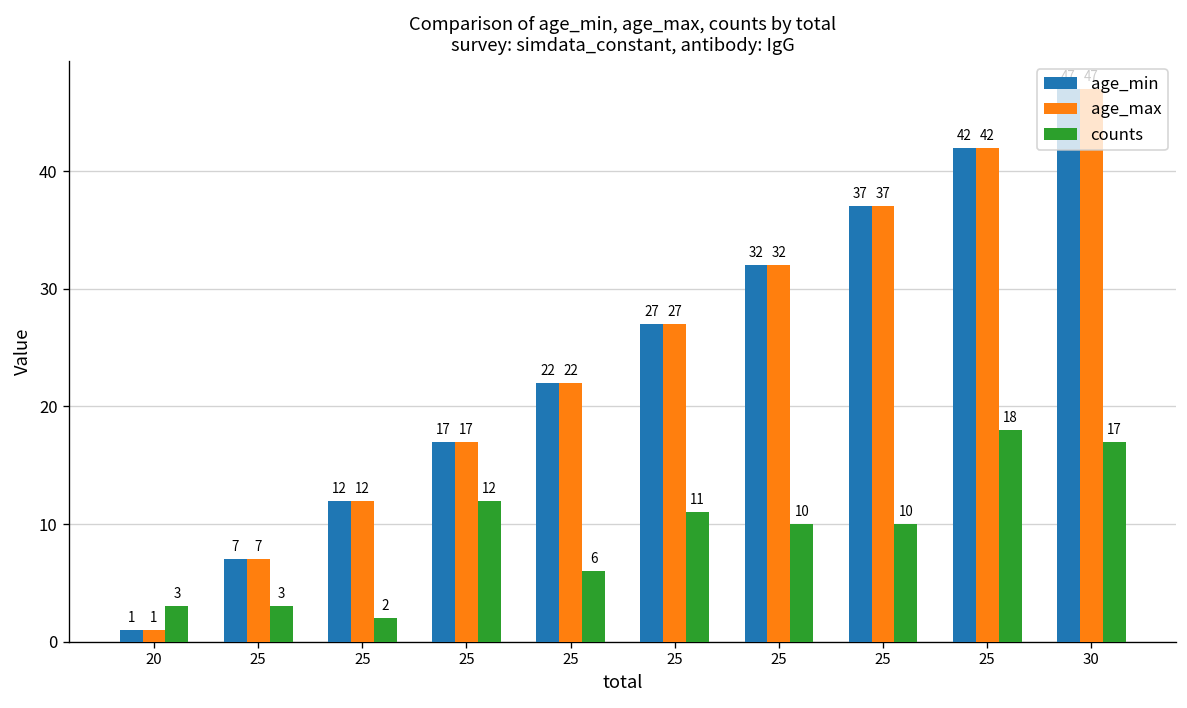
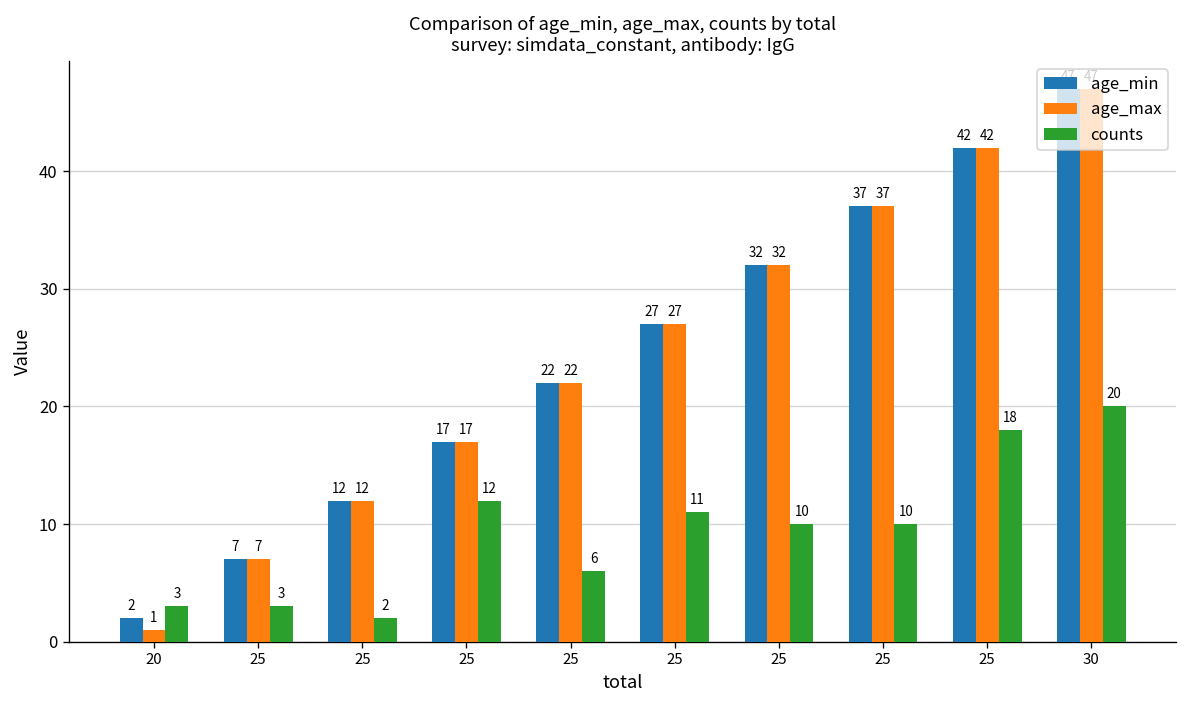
  {
    "age_min": {
-     "20": 1
+     "20": 2
    },
    "age_max": {
      "20": 1
    },
    "counts": {
      "20": 3,
-     "30": 17
+     "30": 20
    }
  }
